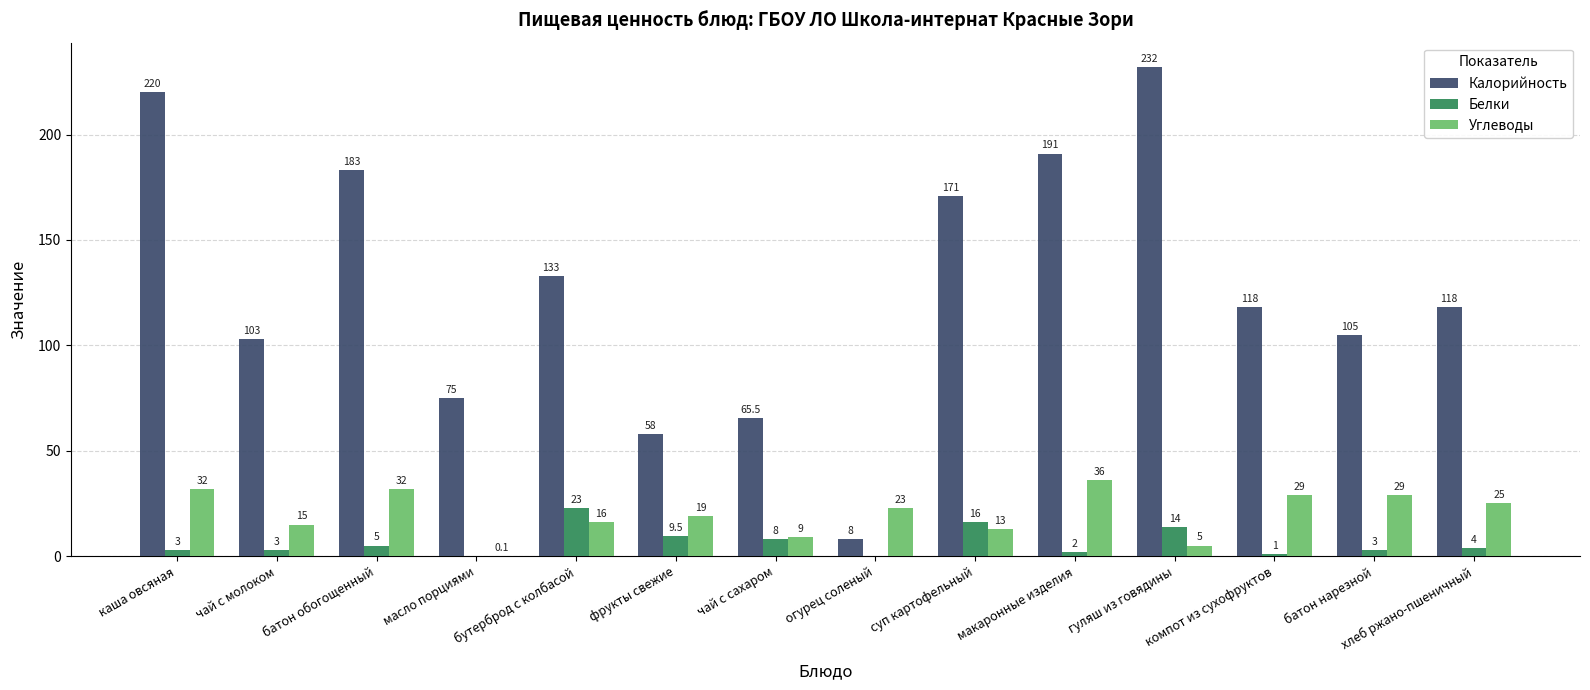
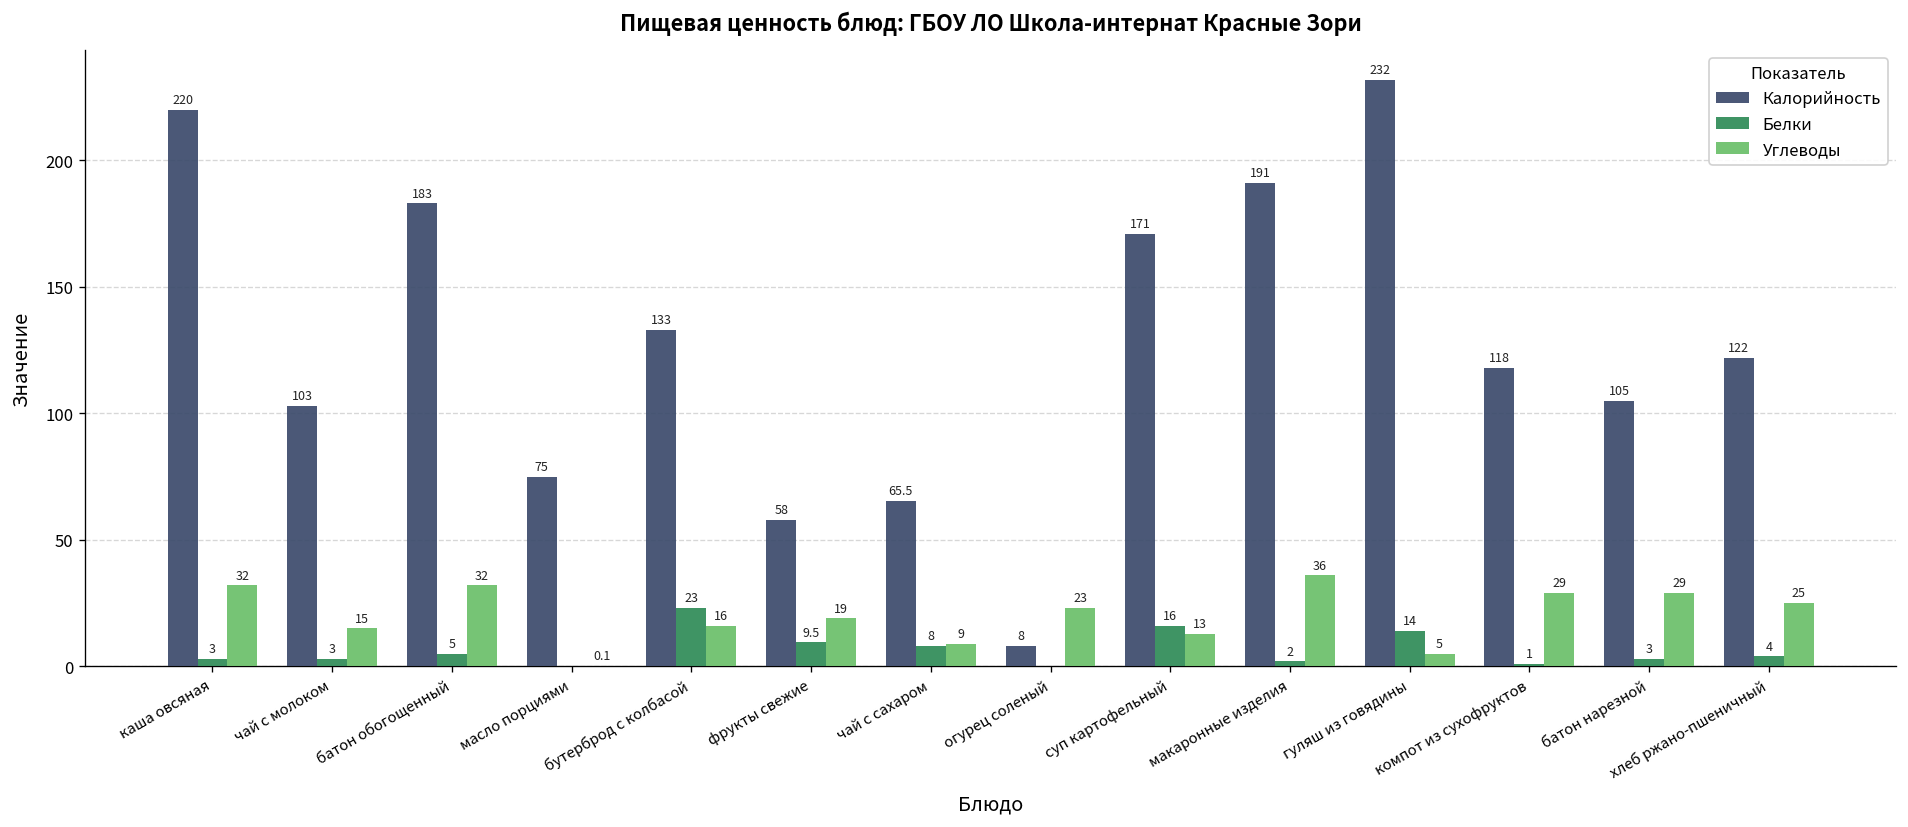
  {
    "Калорийность": {
      "каша овсяная": 220,
      "чай с молоком": 103,
      "батон обогощенный": 183,
      "масло порциями": 75,
      "бутерброд с колбасой": 133,
      "фрукты свежие": 58,
      "чай с сахаром": 65.5,
      "огурец соленый": 8,
      "суп картофельный": 171,
      "макаронные изделия": 191,
      "гуляш из говядины": 232,
      "компот из сухофруктов": 118,
      "батон нарезной": 105,
-     "хлеб ржано-пшеничный": 118
+     "хлеб ржано-пшеничный": 122
    },
    "Белки": {
      "каша овсяная": 3,
      "чай с молоком": 3,
      "батон обогощенный": 5,
      "бутерброд с колбасой": 23,
      "фрукты свежие": 9.5,
      "чай с сахаром": 8,
      "суп картофельный": 16,
      "макаронные изделия": 2,
      "гуляш из говядины": 14,
      "компот из сухофруктов": 1,
      "батон нарезной": 3,
      "хлеб ржано-пшеничный": 4
    },
    "Углеводы": {
      "каша овсяная": 32,
      "чай с молоком": 15,
      "батон обогощенный": 32,
      "масло порциями": 0.1,
      "бутерброд с колбасой": 16,
      "фрукты свежие": 19,
      "чай с сахаром": 9,
      "огурец соленый": 23,
      "суп картофельный": 13,
      "макаронные изделия": 36,
      "гуляш из говядины": 5,
      "компот из сухофруктов": 29,
      "батон нарезной": 29,
      "хлеб ржано-пшеничный": 25
    }
  }
